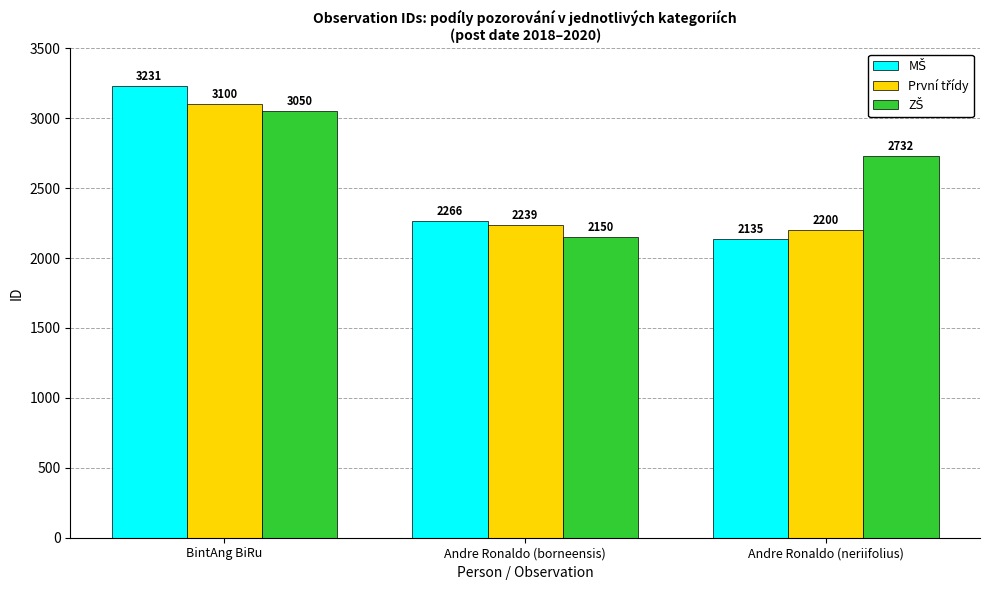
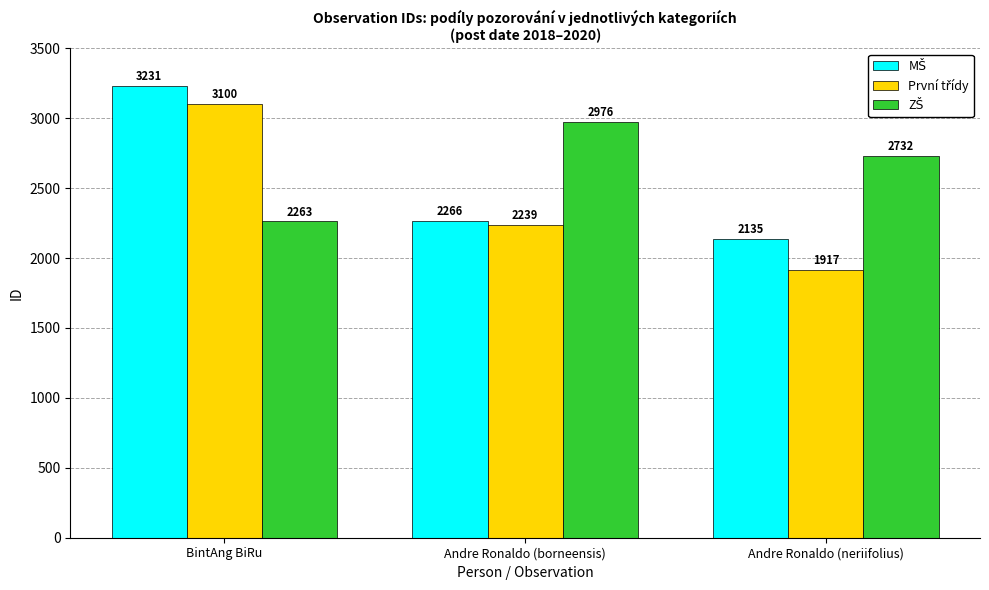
  {
    "MŠ": {
      "BintAng BiRu": 3231,
      "Andre Ronaldo (borneensis)": 2266,
      "Andre Ronaldo (neriifolius)": 2135
    },
    "První třídy": {
      "BintAng BiRu": 3100,
      "Andre Ronaldo (borneensis)": 2239,
-     "Andre Ronaldo (neriifolius)": 2200
+     "Andre Ronaldo (neriifolius)": 1917
    },
    "ZŠ": {
-     "BintAng BiRu": 3050,
-     "Andre Ronaldo (borneensis)": 2150,
+     "BintAng BiRu": 2263,
+     "Andre Ronaldo (borneensis)": 2976,
      "Andre Ronaldo (neriifolius)": 2732
    }
  }
